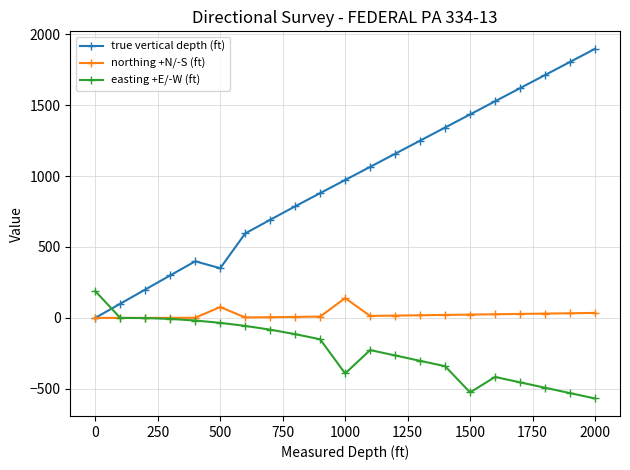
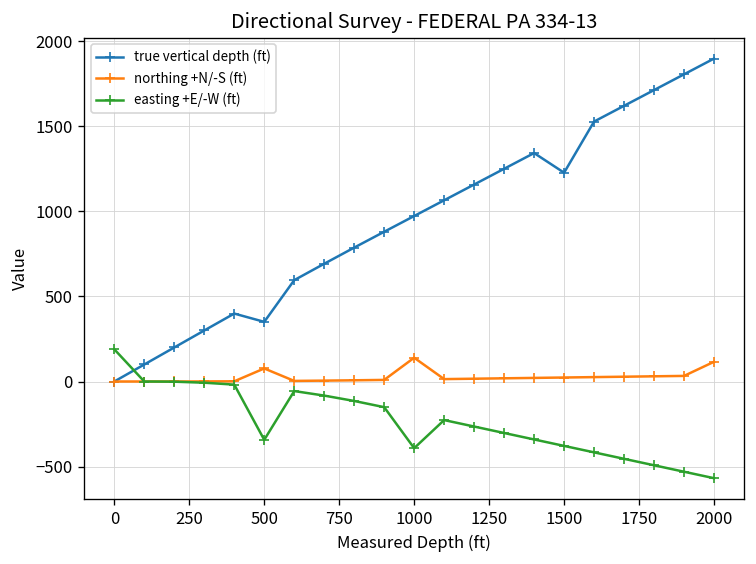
  {
    "true vertical depth (ft)": {
      "500": 350,
      "1000": 970,
-     "1500": 1430,
+     "1500": 1230,
      "2000": 1900
    },
    "northing +N/-S (ft)": {
      "500": 80,
      "1000": 140,
      "1500": 20,
-     "2000": 40
+     "2000": 120
    },
    "easting +E/-W (ft)": {
      "0": 190,
-     "500": -30,
+     "500": -340,
      "1000": -390,
-     "1500": -520,
+     "1500": -380,
      "2000": -570
    }
  }
